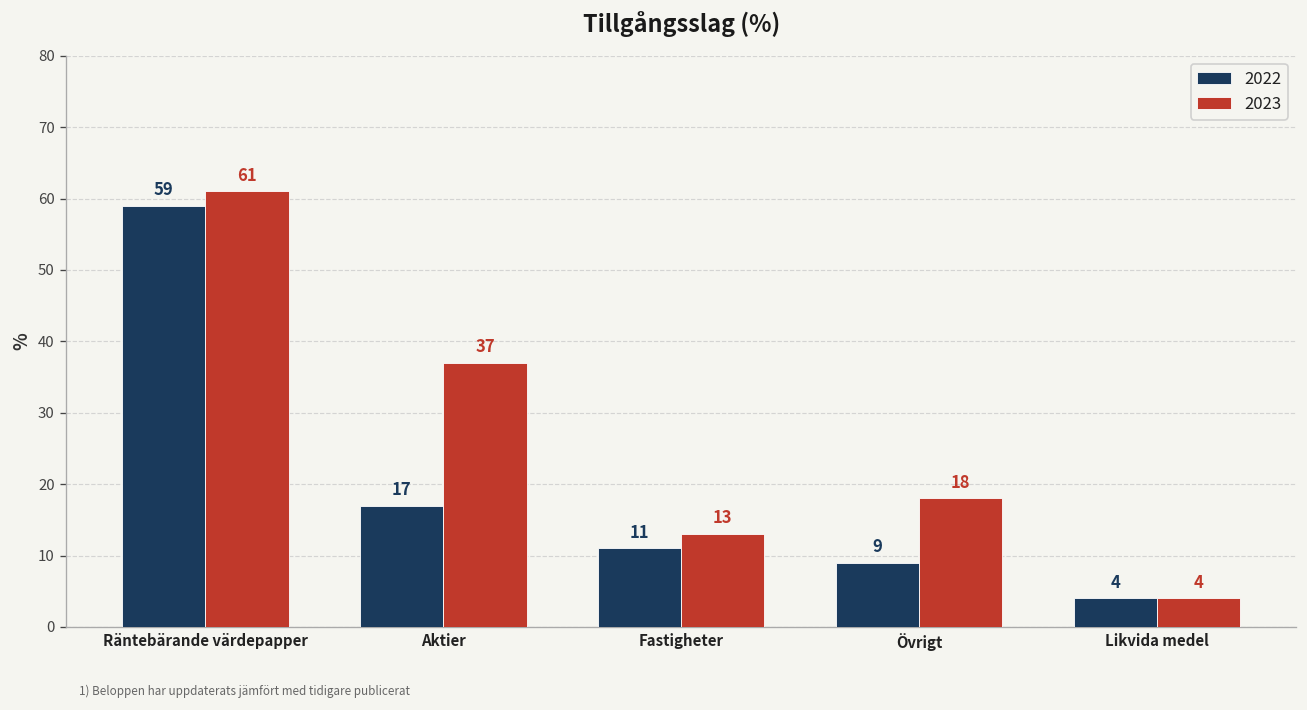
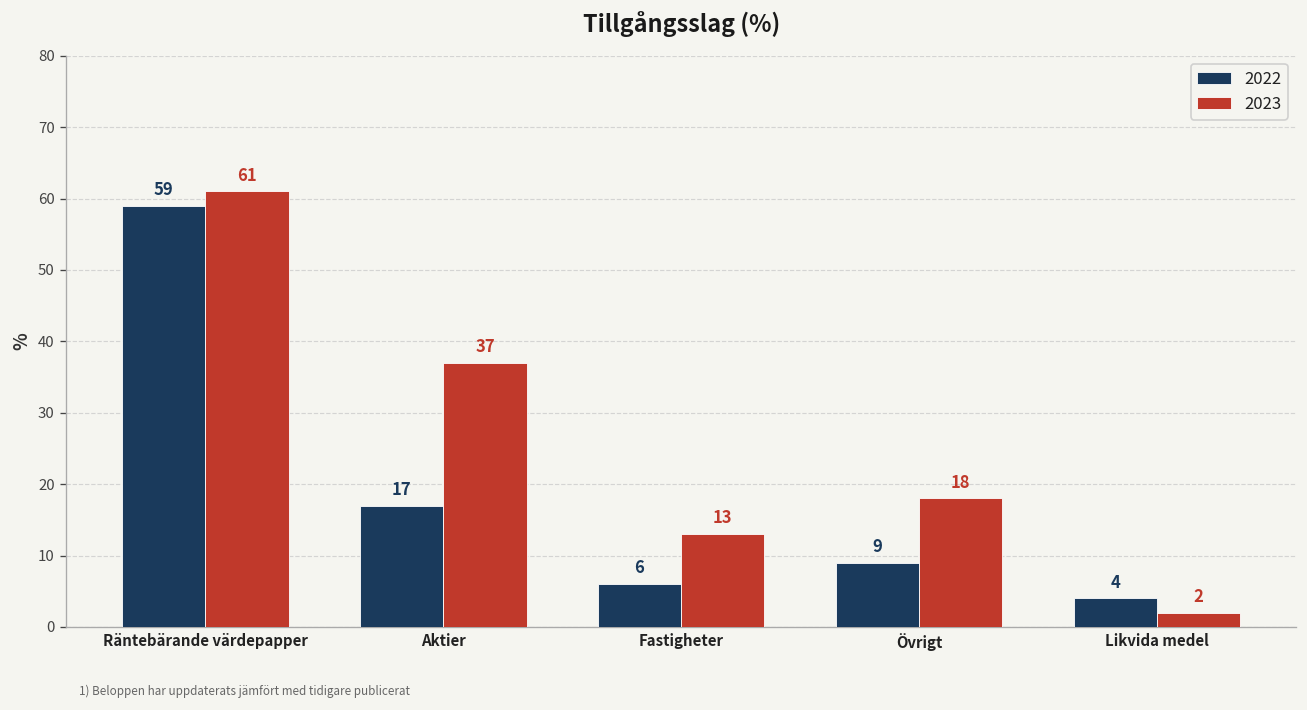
  {
    "2022": {
      "Räntebärande värdepapper": 59,
      "Aktier": 17,
-     "Fastigheter": 11,
+     "Fastigheter": 6,
      "Övrigt": 9,
      "Likvida medel": 4
    },
    "2023": {
      "Räntebärande värdepapper": 61,
      "Aktier": 37,
      "Fastigheter": 13,
      "Övrigt": 18,
-     "Likvida medel": 4
+     "Likvida medel": 2
    }
  }
